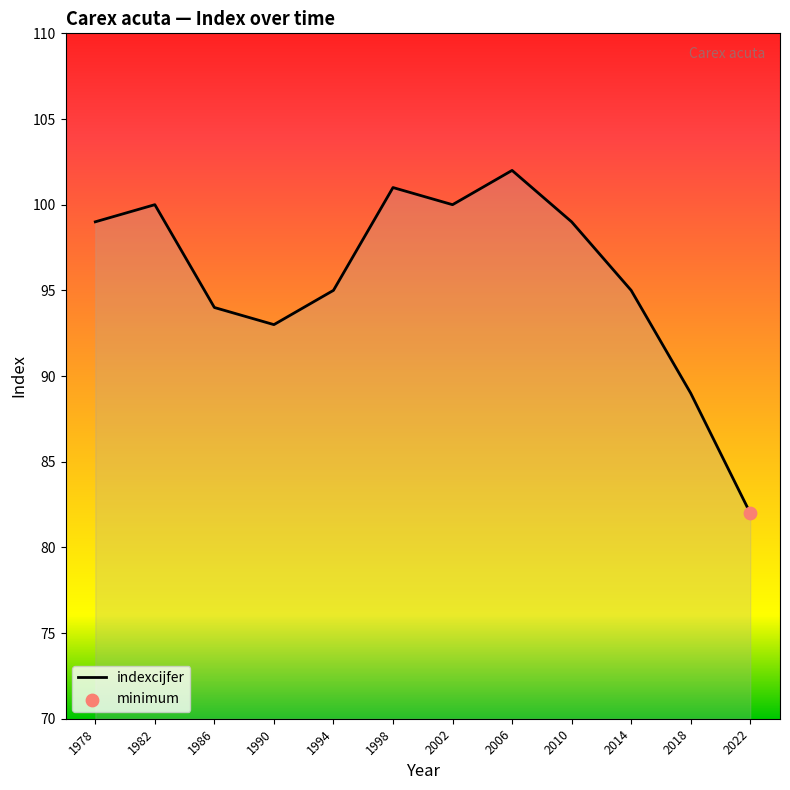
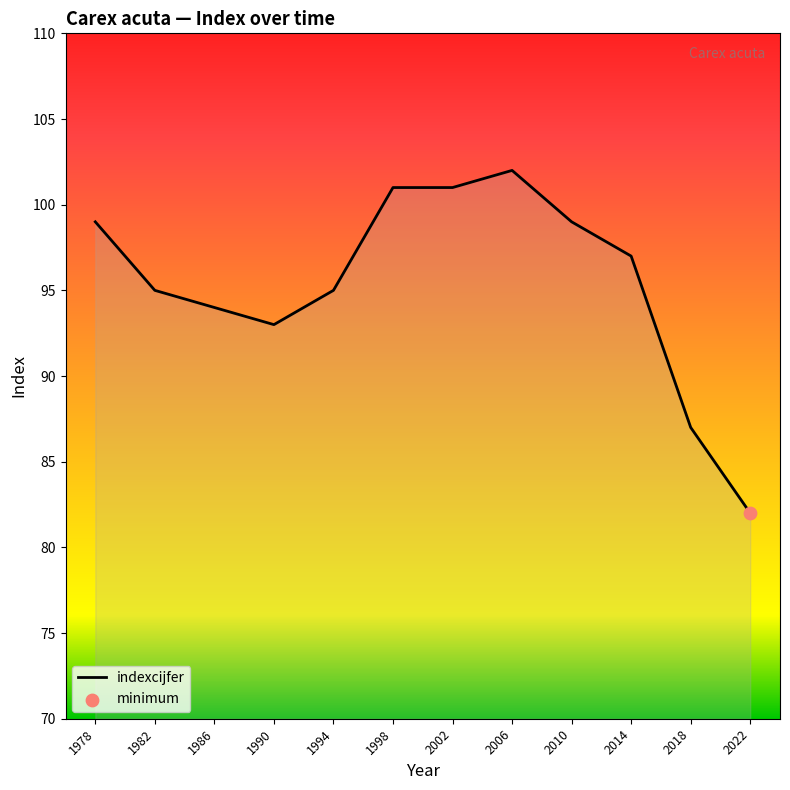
  {
    "indexcijfer": {
      "1978": 99,
-     "1982": 100,
+     "1982": 95,
      "1986": 94,
      "1990": 93,
      "1994": 95,
      "1998": 101,
-     "2002": 100,
+     "2002": 101,
      "2006": 102,
      "2010": 99,
-     "2014": 95,
-     "2018": 89
+     "2014": 97,
+     "2018": 87
    }
  }
